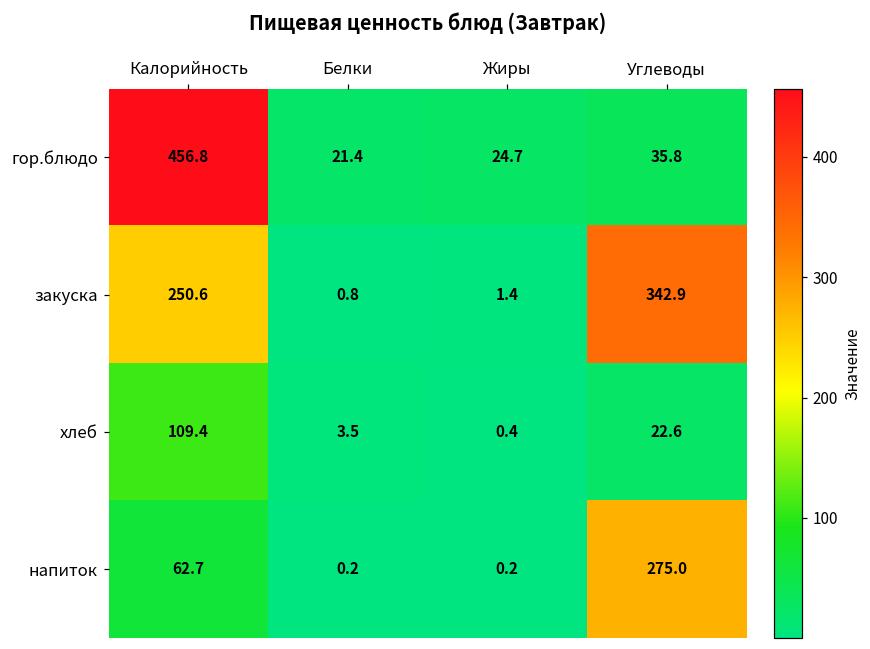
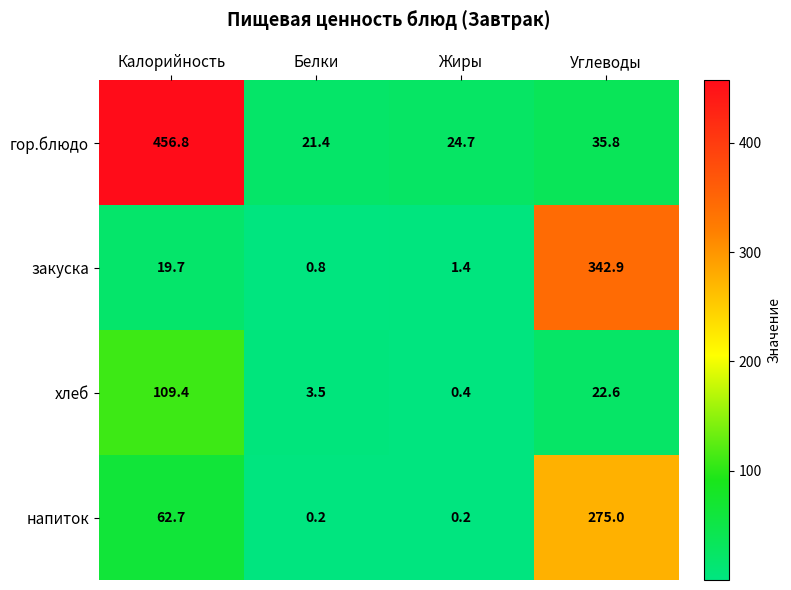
  {
    "гор.блюдо": {
      "Калорийность": 456.8,
      "Белки": 21.4,
      "Жиры": 24.7,
      "Углеводы": 35.8
    },
    "закуска": {
-     "Калорийность": 250.6,
+     "Калорийность": 19.7,
      "Белки": 0.8,
      "Жиры": 1.4,
      "Углеводы": 342.9
    },
    "хлеб": {
      "Калорийность": 109.4,
      "Белки": 3.5,
      "Жиры": 0.4,
      "Углеводы": 22.6
    },
    "напиток": {
      "Калорийность": 62.7,
      "Белки": 0.2,
      "Жиры": 0.2,
      "Углеводы": 275.0
    }
  }
